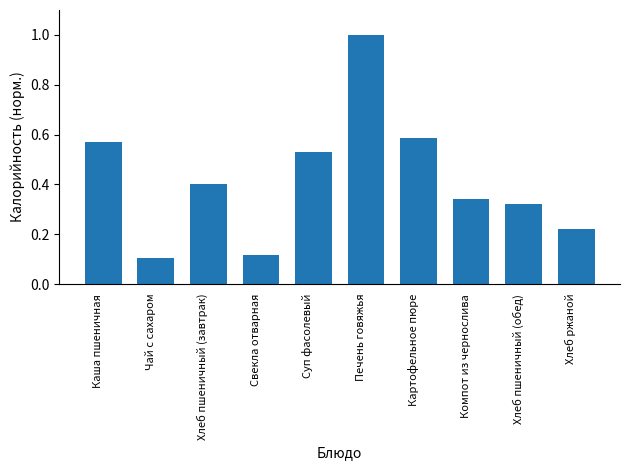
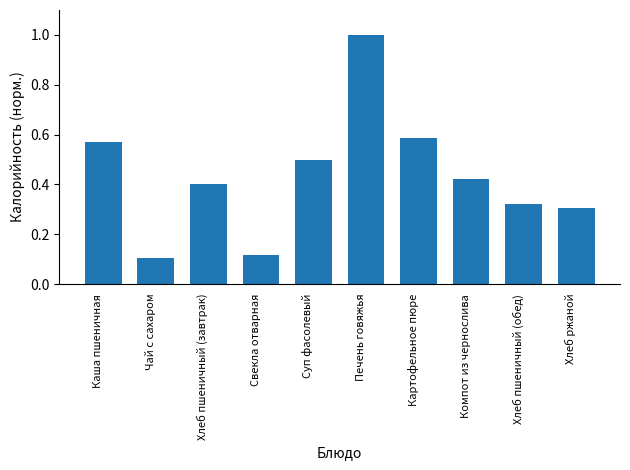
  {
    "Каша пшеничная": 0.57,
    "Чай с сахаром": 0.11,
    "Хлеб пшеничный (завтрак)": 0.40,
    "Свекла отварная": 0.12,
-   "Суп фасолевый": 0.53,
+   "Суп фасолевый": 0.50,
    "Печень говяжья": 1.00,
    "Картофельное пюре": 0.59,
-   "Компот из чернослива": 0.34,
+   "Компот из чернослива": 0.42,
    "Хлеб пшеничный (обед)": 0.32,
-   "Хлеб ржаной": 0.22
+   "Хлеб ржаной": 0.30
  }
